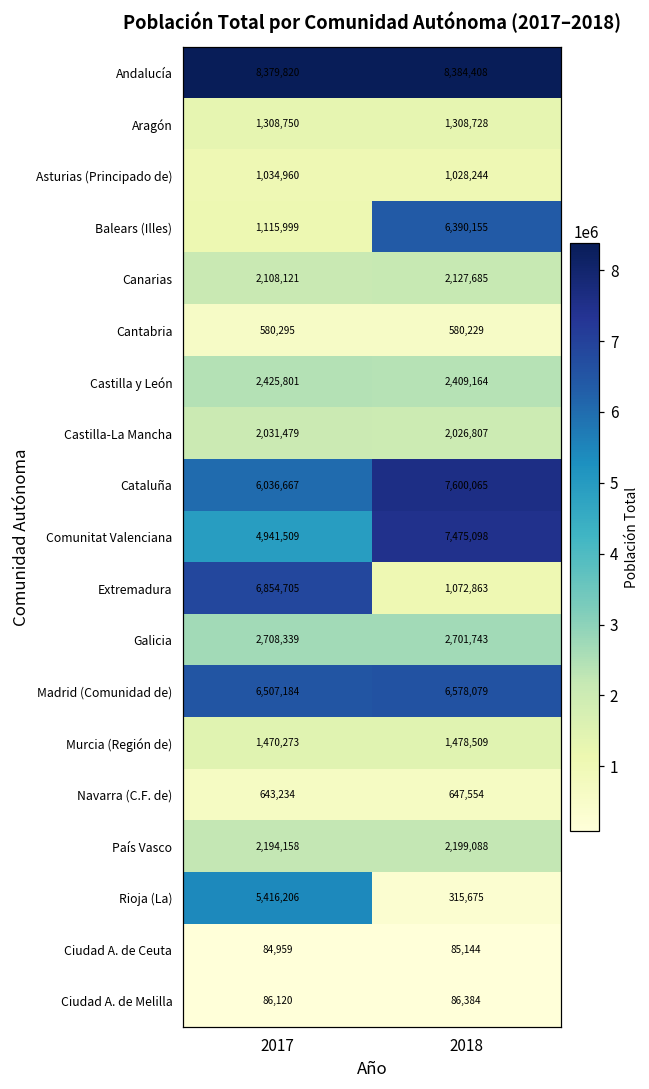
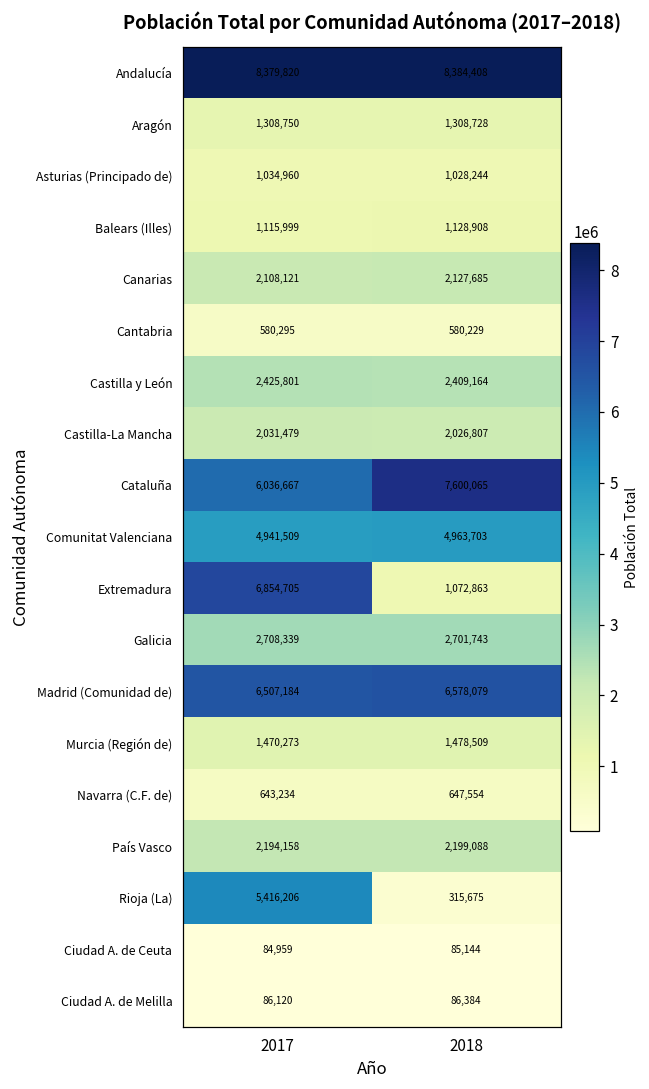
  {
    "Andalucía": {
      "2017": "8,379,820",
      "2018": "8,384,408"
    },
    "Aragón": {
      "2017": "1,308,750",
      "2018": "1,308,728"
    },
    "Asturias (Principado de)": {
      "2017": "1,034,960",
      "2018": "1,028,244"
    },
    "Balears (Illes)": {
      "2017": "1,115,999",
-     "2018": "6,390,155"
+     "2018": "1,128,908"
    },
    "Canarias": {
      "2017": "2,108,121",
      "2018": "2,127,685"
    },
    "Cantabria": {
      "2017": "580,295",
      "2018": "580,229"
    },
    "Castilla y León": {
      "2017": "2,425,801",
      "2018": "2,409,164"
    },
    "Castilla-La Mancha": {
      "2017": "2,031,479",
      "2018": "2,026,807"
    },
    "Cataluña": {
      "2017": "6,036,667",
      "2018": "7,600,065"
    },
    "Comunitat Valenciana": {
      "2017": "4,941,509",
-     "2018": "7,475,098"
+     "2018": "4,963,703"
    },
    "Extremadura": {
      "2017": "6,854,705",
      "2018": "1,072,863"
    },
    "Galicia": {
      "2017": "2,708,339",
      "2018": "2,701,743"
    },
    "Madrid (Comunidad de)": {
      "2017": "6,507,184",
      "2018": "6,578,079"
    },
    "Murcia (Región de)": {
      "2017": "1,470,273",
      "2018": "1,478,509"
    },
    "Navarra (C.F. de)": {
      "2017": "643,234",
      "2018": "647,554"
    },
    "País Vasco": {
      "2017": "2,194,158",
      "2018": "2,199,088"
    },
    "Rioja (La)": {
      "2017": "5,416,206",
      "2018": "315,675"
    },
    "Ciudad A. de Ceuta": {
      "2017": "84,959",
      "2018": "85,144"
    },
    "Ciudad A. de Melilla": {
      "2017": "86,120",
      "2018": "86,384"
    }
  }
